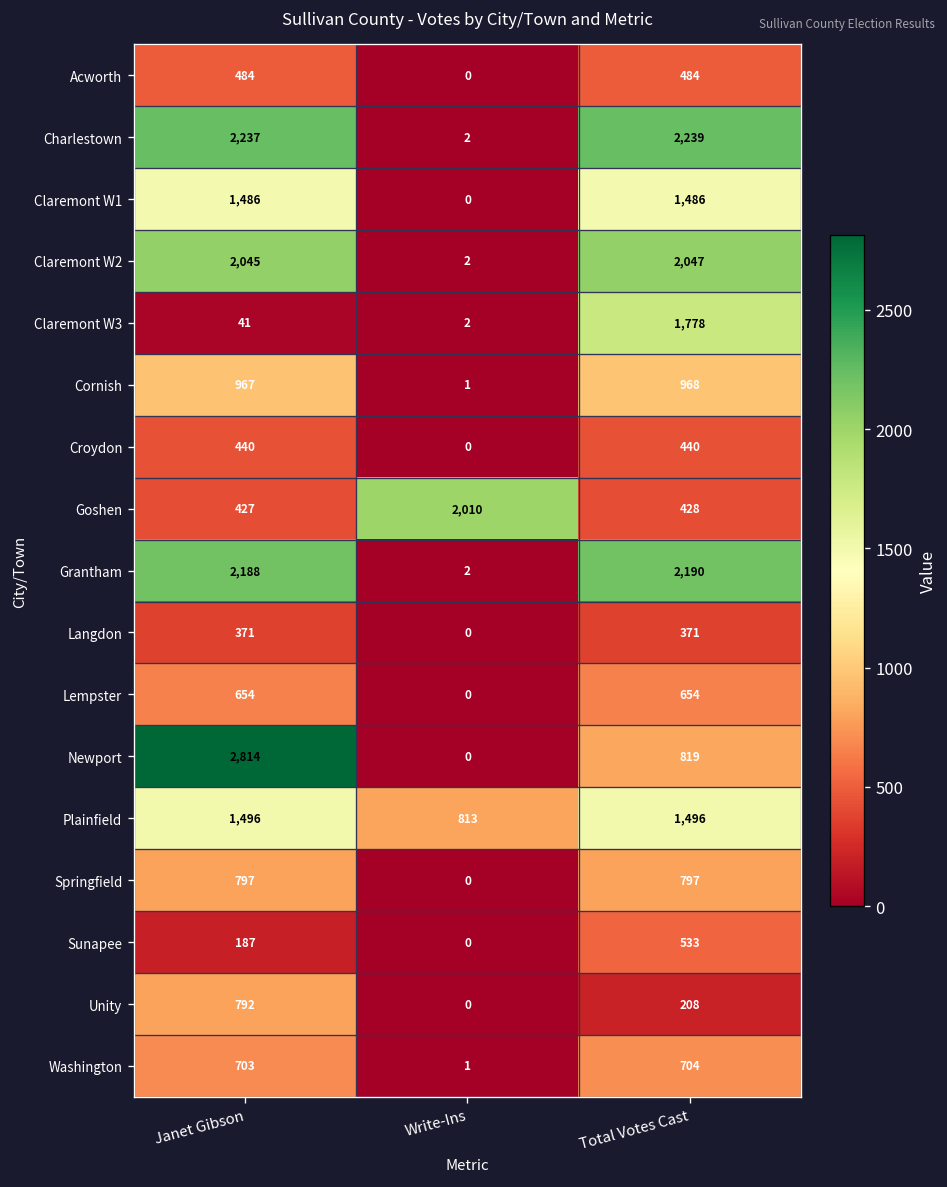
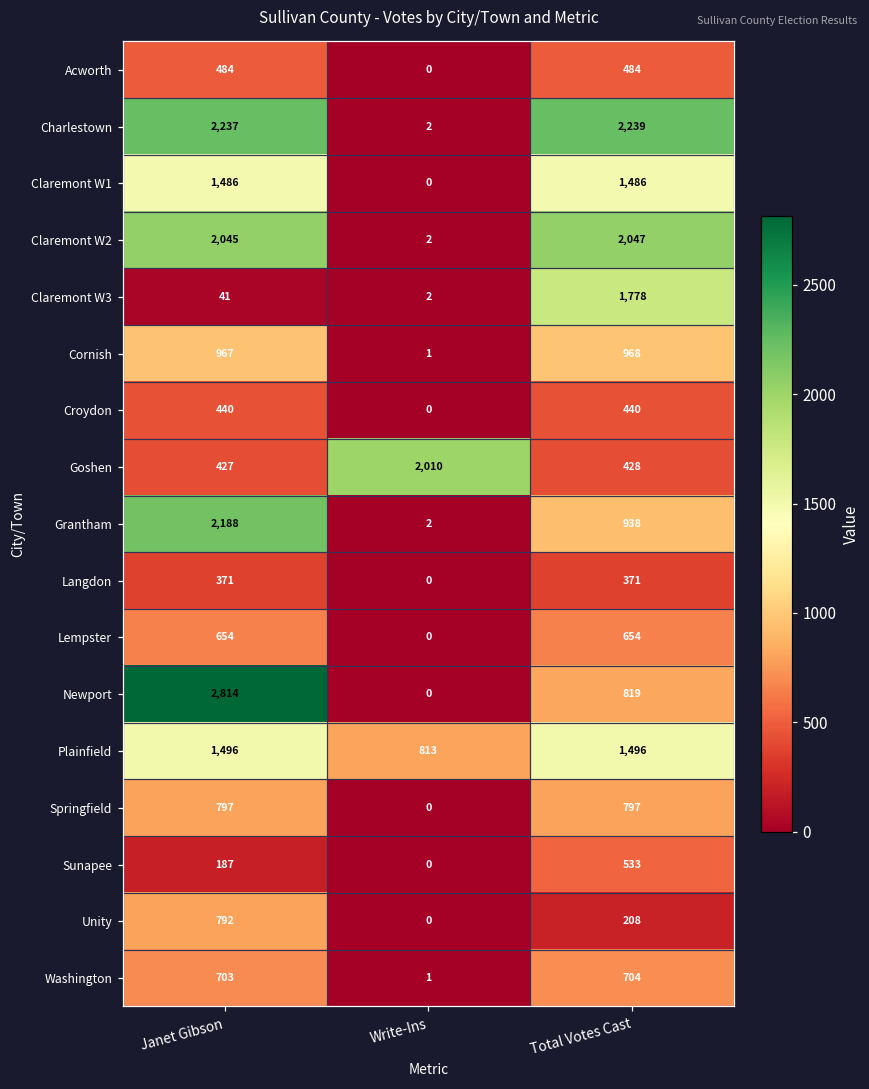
  {
    "Acworth": {
      "Janet Gibson": "484",
      "Write-Ins": "0",
      "Total Votes Cast": "484"
    },
    "Charlestown": {
      "Janet Gibson": "2,237",
      "Write-Ins": "2",
      "Total Votes Cast": "2,239"
    },
    "Claremont W1": {
      "Janet Gibson": "1,486",
      "Write-Ins": "0",
      "Total Votes Cast": "1,486"
    },
    "Claremont W2": {
      "Janet Gibson": "2,045",
      "Write-Ins": "2",
      "Total Votes Cast": "2,047"
    },
    "Claremont W3": {
      "Janet Gibson": "41",
      "Write-Ins": "2",
      "Total Votes Cast": "1,778"
    },
    "Cornish": {
      "Janet Gibson": "967",
      "Write-Ins": "1",
      "Total Votes Cast": "968"
    },
    "Croydon": {
      "Janet Gibson": "440",
      "Write-Ins": "0",
      "Total Votes Cast": "440"
    },
    "Goshen": {
      "Janet Gibson": "427",
      "Write-Ins": "2,010",
      "Total Votes Cast": "428"
    },
    "Grantham": {
      "Janet Gibson": "2,188",
      "Write-Ins": "2",
-     "Total Votes Cast": "2,190"
+     "Total Votes Cast": "938"
    },
    "Langdon": {
      "Janet Gibson": "371",
      "Write-Ins": "0",
      "Total Votes Cast": "371"
    },
    "Lempster": {
      "Janet Gibson": "654",
      "Write-Ins": "0",
      "Total Votes Cast": "654"
    },
    "Newport": {
      "Janet Gibson": "2,814",
      "Write-Ins": "0",
      "Total Votes Cast": "819"
    },
    "Plainfield": {
      "Janet Gibson": "1,496",
      "Write-Ins": "813",
      "Total Votes Cast": "1,496"
    },
    "Springfield": {
      "Janet Gibson": "797",
      "Write-Ins": "0",
      "Total Votes Cast": "797"
    },
    "Sunapee": {
      "Janet Gibson": "187",
      "Write-Ins": "0",
      "Total Votes Cast": "533"
    },
    "Unity": {
      "Janet Gibson": "792",
      "Write-Ins": "0",
      "Total Votes Cast": "208"
    },
    "Washington": {
      "Janet Gibson": "703",
      "Write-Ins": "1",
      "Total Votes Cast": "704"
    }
  }
